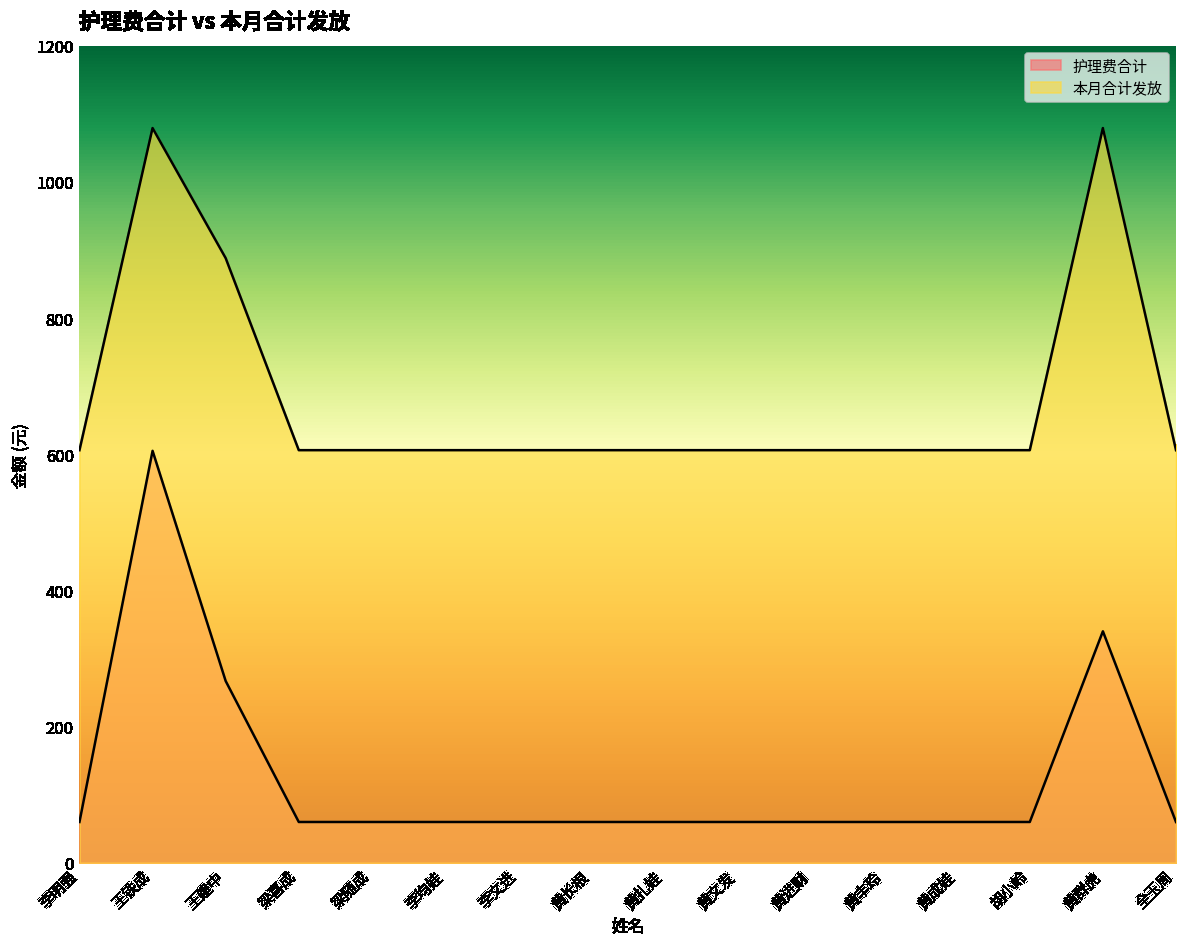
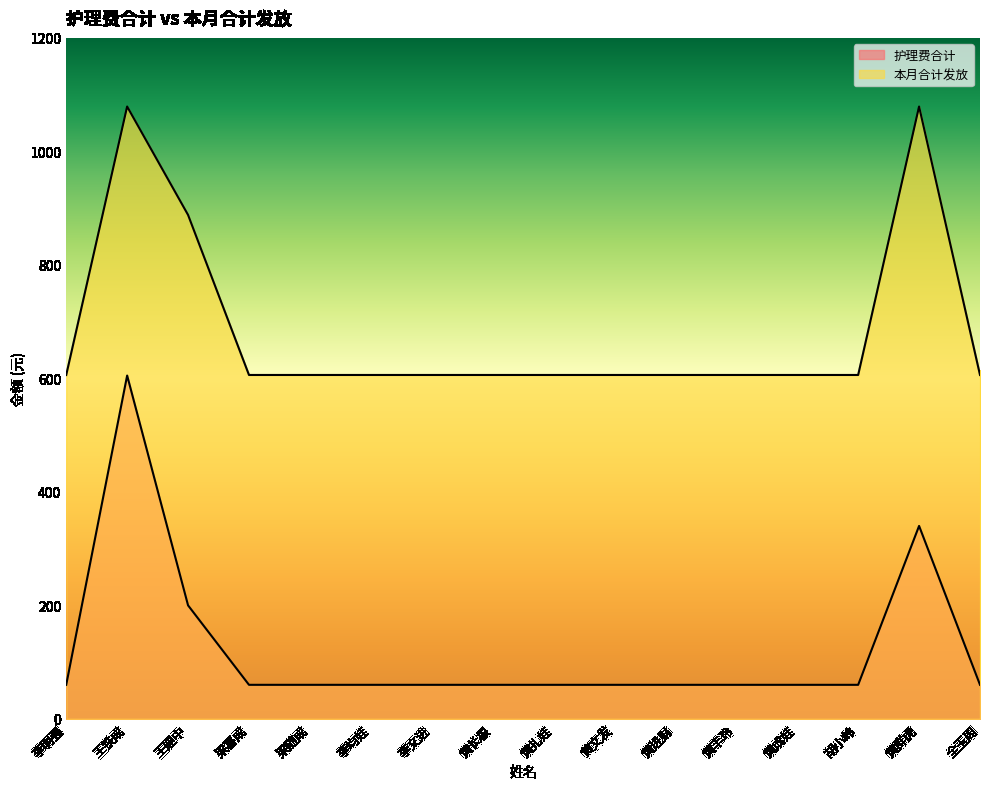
  {
    "护理费合计": {
      "李明强": 60,
      "王铁成": 610,
-     "王建中": 270,
+     "王建中": 200,
      "梁喜成": 60,
      "梁随成": 60,
      "李均娃": 60,
      "李文进": 60,
      "黄长根": 60,
      "黄扎娃": 60,
      "黄文发": 60,
      "黄进财": 60,
      "黄丰玲": 60,
      "黄成娃": 60,
      "胡小岭": 60,
      "黄群虎": 340,
      "全玉周": 60
    },
    "本月合计发放": {
      "李明强": 610,
      "王铁成": 1080,
      "王建中": 890,
      "梁喜成": 610,
      "梁随成": 610,
      "李均娃": 610,
      "李文进": 610,
      "黄长根": 610,
      "黄扎娃": 610,
      "黄文发": 610,
      "黄进财": 610,
      "黄丰玲": 610,
      "黄成娃": 610,
      "胡小岭": 610,
      "黄群虎": 1080,
      "全玉周": 610
    }
  }
